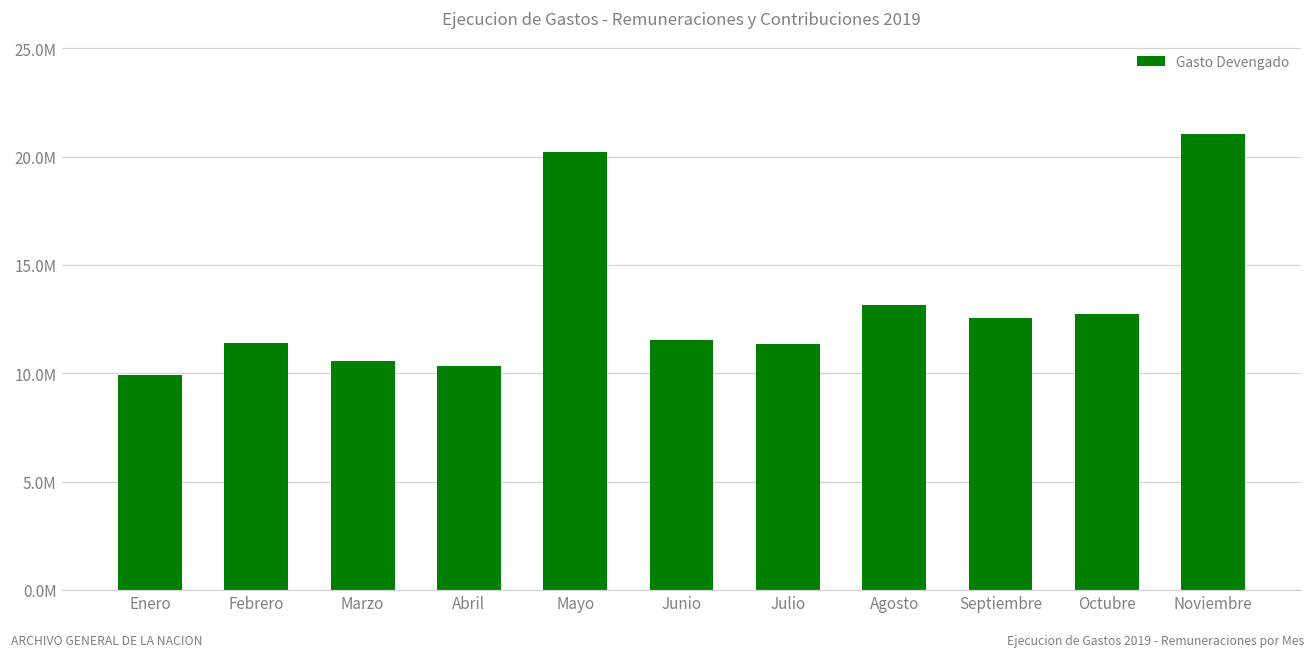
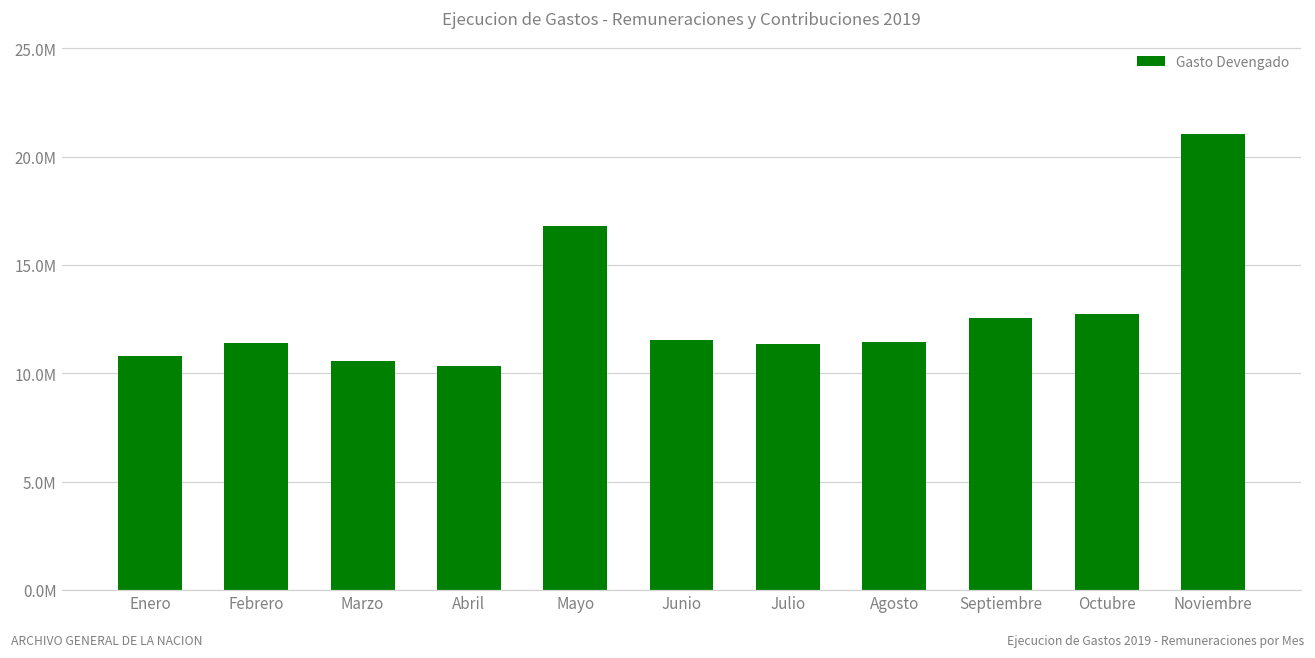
  {
-   "Enero": 9900000,
+   "Enero": 10800000,
    "Febrero": 11400000,
    "Marzo": 10500000,
    "Abril": 10300000,
-   "Mayo": 20200000,
+   "Mayo": 16800000,
    "Junio": 11500000,
    "Julio": 11400000,
-   "Agosto": 13100000,
+   "Agosto": 11400000,
    "Septiembre": 12600000,
    "Octubre": 12700000,
    "Noviembre": 21000000
  }
